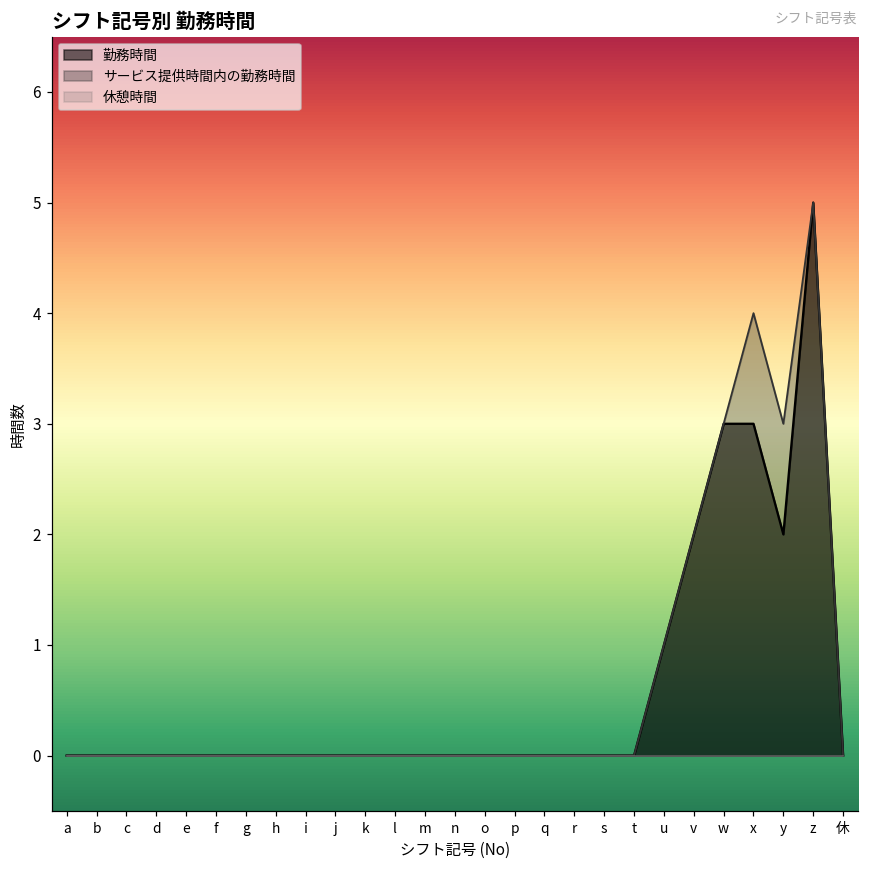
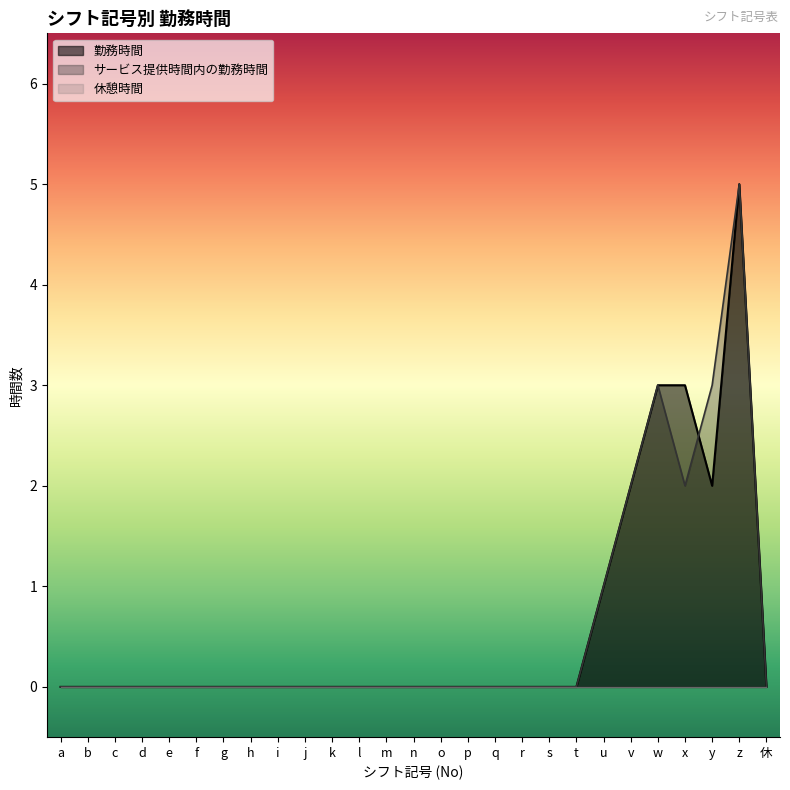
  {
    "勤務時間": {
      "x": 3,
      "y": 2
    },
    "サービス提供時間内の勤務時間": {
-     "x": 4,
+     "x": 2,
      "y": 3
    },
    "休憩時間": {
      "u": 0,
      "v": 0,
      "w": 0,
      "x": 0,
      "y": 0,
      "z": 0
    }
  }
